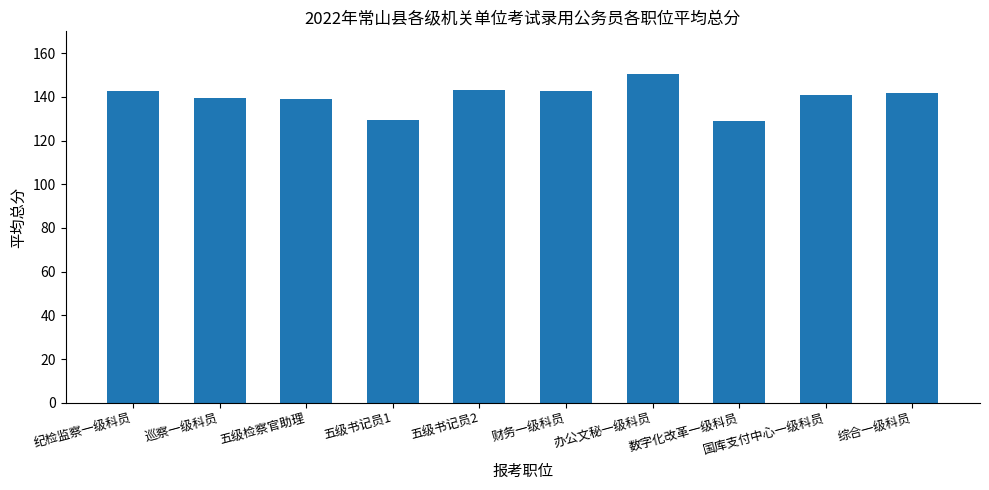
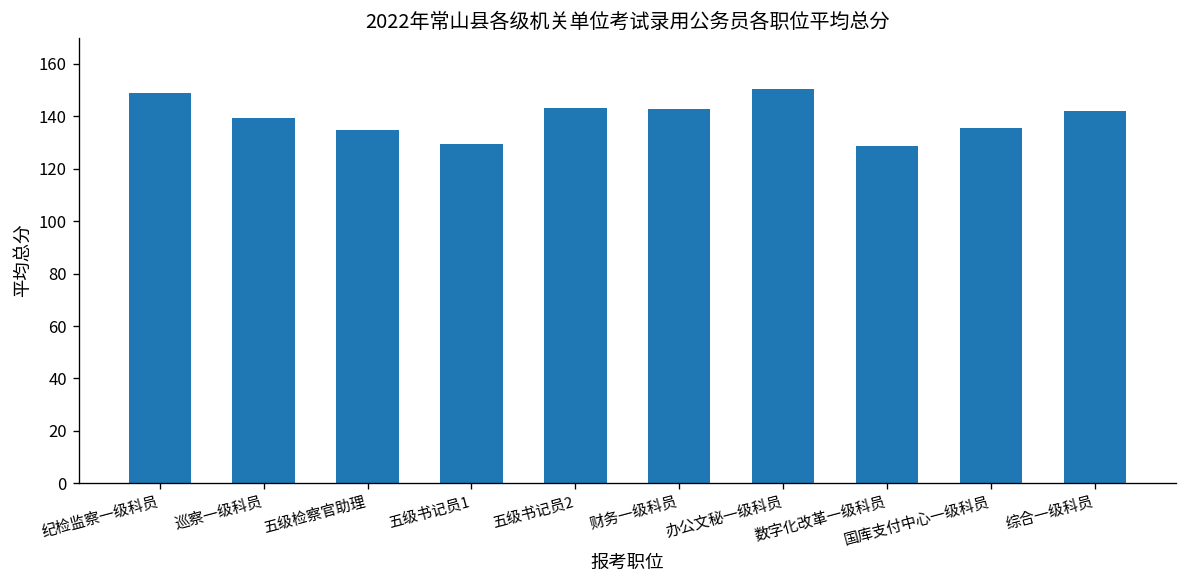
  {
-   "纪检监察一级科员": 143,
+   "纪检监察一级科员": 149,
    "巡察一级科员": 139,
-   "五级检察官助理": 139,
+   "五级检察官助理": 135,
    "五级书记员1": 130,
    "五级书记员2": 143,
    "财务一级科员": 143,
    "办公文秘一级科员": 150,
    "数字化改革一级科员": 129,
-   "国库支付中心一级科员": 141,
+   "国库支付中心一级科员": 136,
    "综合一级科员": 142
  }
